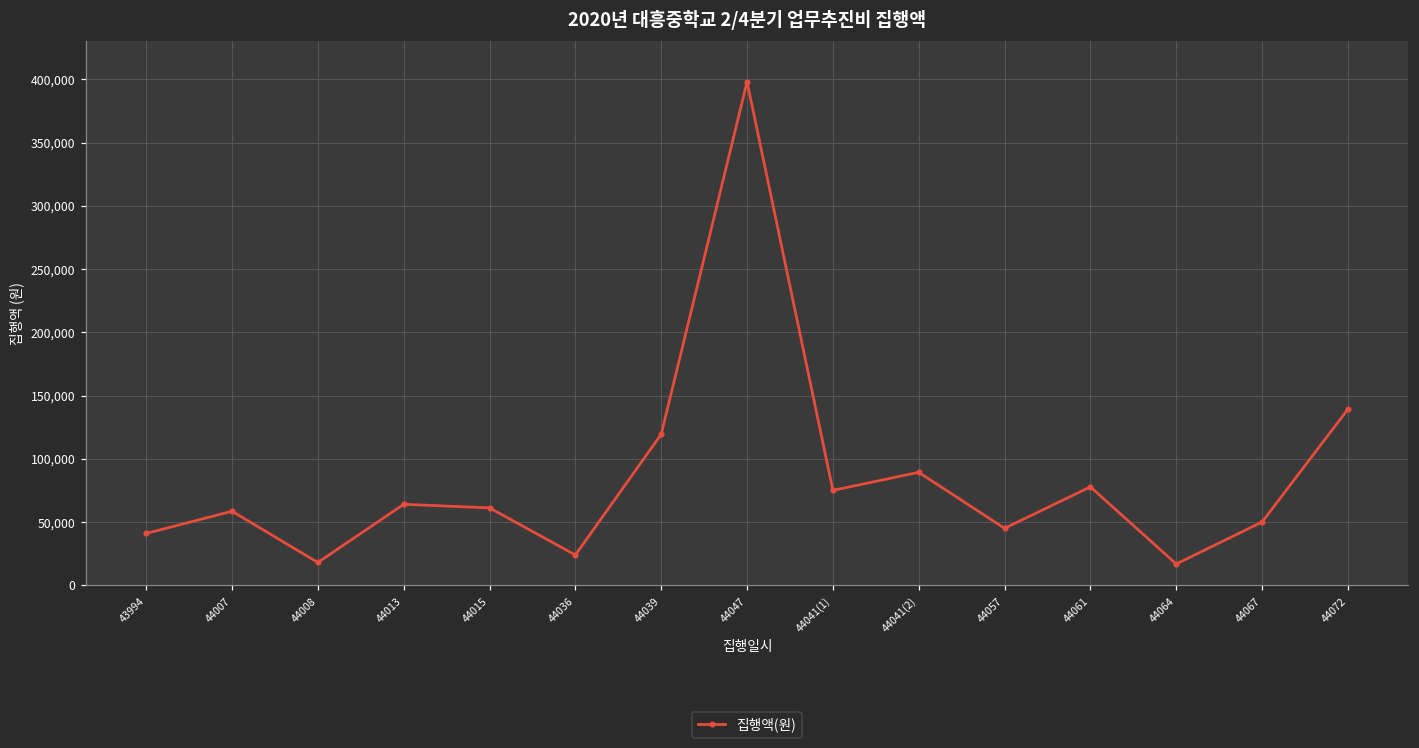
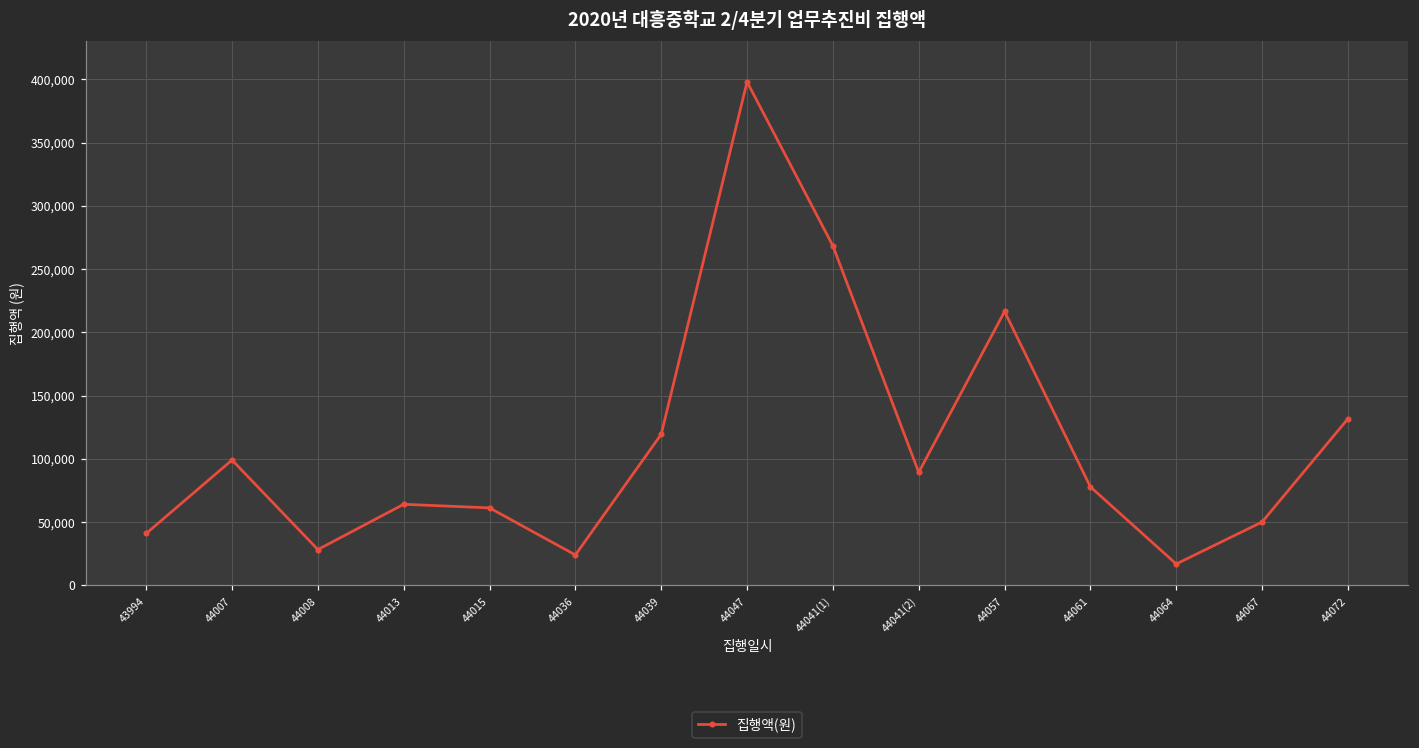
  {
    "43994": "41,000",
-   "44007": "58,000",
-   "44008": "18,000",
+   "44007": "99,000",
+   "44008": "28,000",
    "44013": "64,000",
    "44015": "61,000",
    "44036": "24,000",
    "44039": "119,000",
    "44047": "398,000",
-   "44041(1)": "75,000",
+   "44041(1)": "268,000",
    "44041(2)": "89,000",
-   "44057": "45,000",
+   "44057": "216,000",
    "44061": "78,000",
    "44064": "17,000",
    "44067": "50,000",
-   "44072": "139,000"
+   "44072": "132,000"
  }
